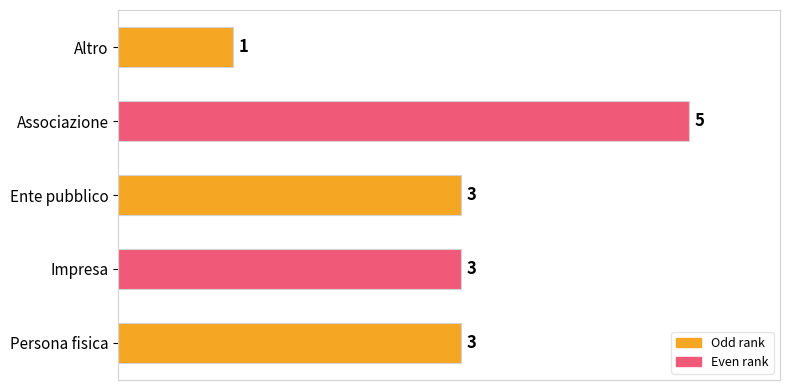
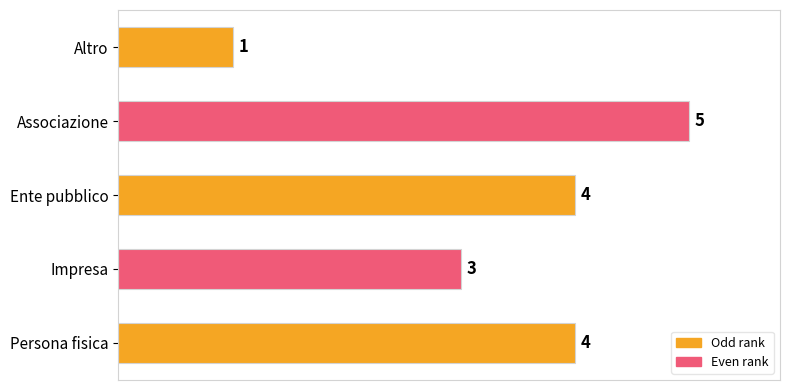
  {
    "Altro": 1,
    "Associazione": 5,
-   "Ente pubblico": 3,
+   "Ente pubblico": 4,
    "Impresa": 3,
-   "Persona fisica": 3
+   "Persona fisica": 4
  }
